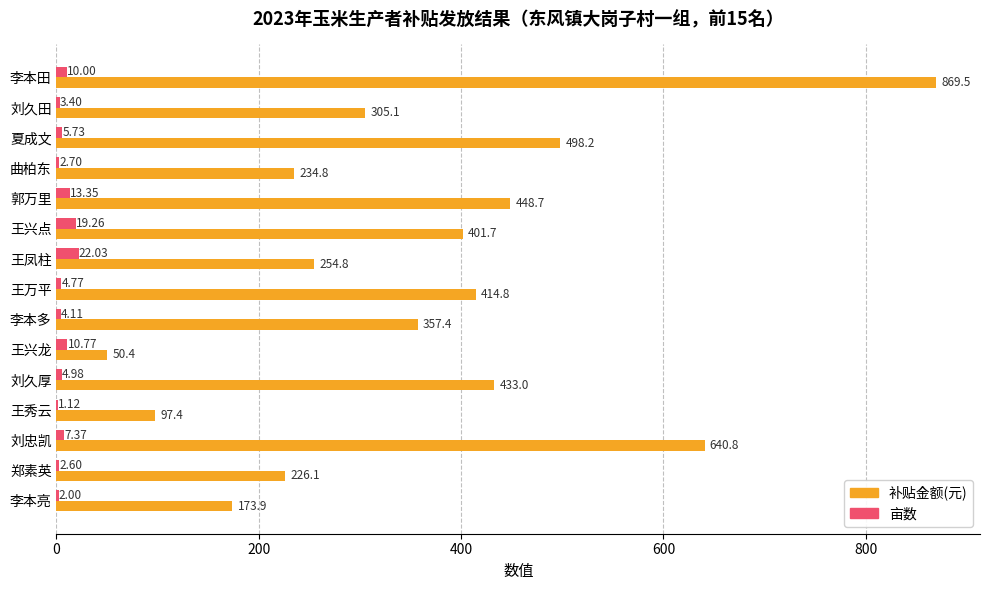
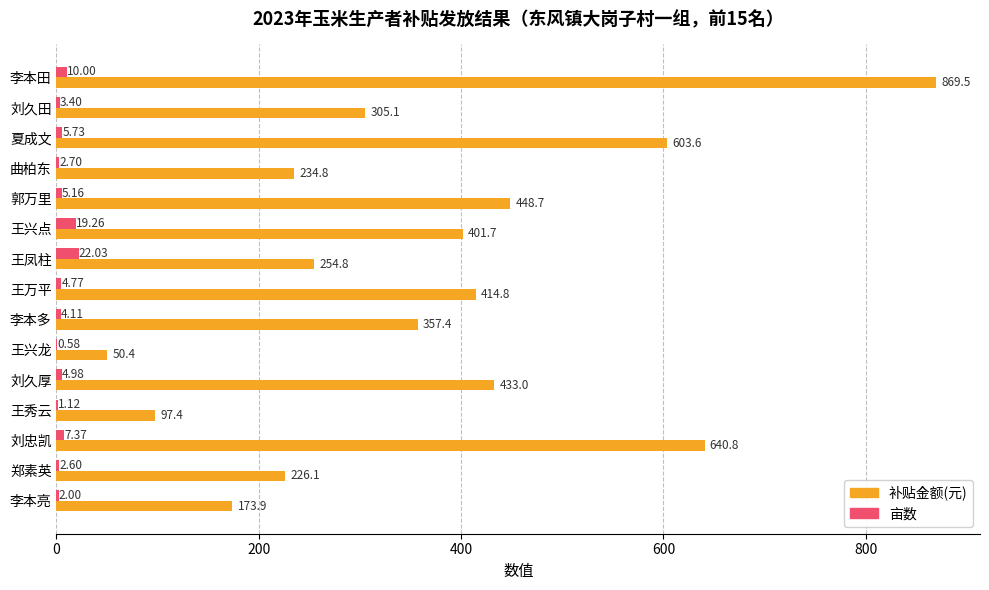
  {
    "补贴金额(元)": {
      "李本田": 869.5,
      "刘久田": 305.1,
-     "夏成文": 498.2,
+     "夏成文": 603.6,
      "曲柏东": 234.8,
      "郭万里": 448.7,
      "王兴点": 401.7,
      "王凤柱": 254.8,
      "王万平": 414.8,
      "李本多": 357.4,
      "王兴龙": 50.4,
      "刘久厚": 433.0,
      "王秀云": 97.4,
      "刘忠凯": 640.8,
      "郑素英": 226.1,
      "李本亮": 173.9
    },
    "亩数": {
      "李本田": 10.00,
      "刘久田": 3.40,
      "夏成文": 5.73,
      "曲柏东": 2.70,
-     "郭万里": 13.35,
+     "郭万里": 5.16,
      "王兴点": 19.26,
      "王凤柱": 22.03,
      "王万平": 4.77,
      "李本多": 4.11,
-     "王兴龙": 10.77,
+     "王兴龙": 0.58,
      "刘久厚": 4.98,
      "王秀云": 1.12,
      "刘忠凯": 7.37,
      "郑素英": 2.60,
      "李本亮": 2.00
    }
  }
